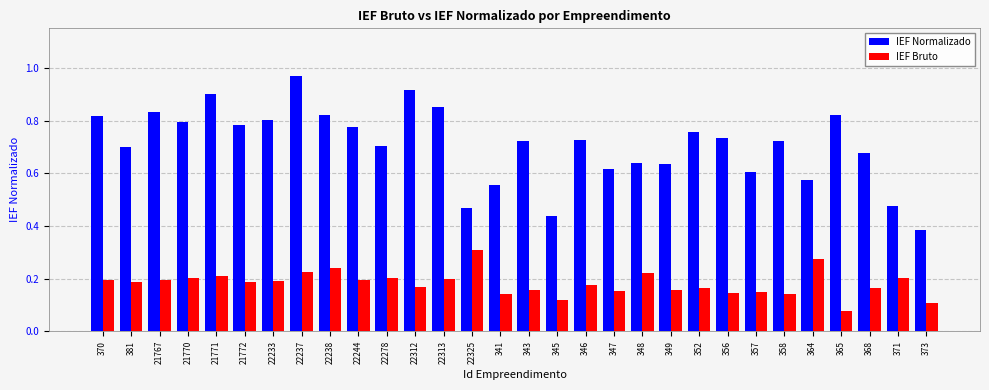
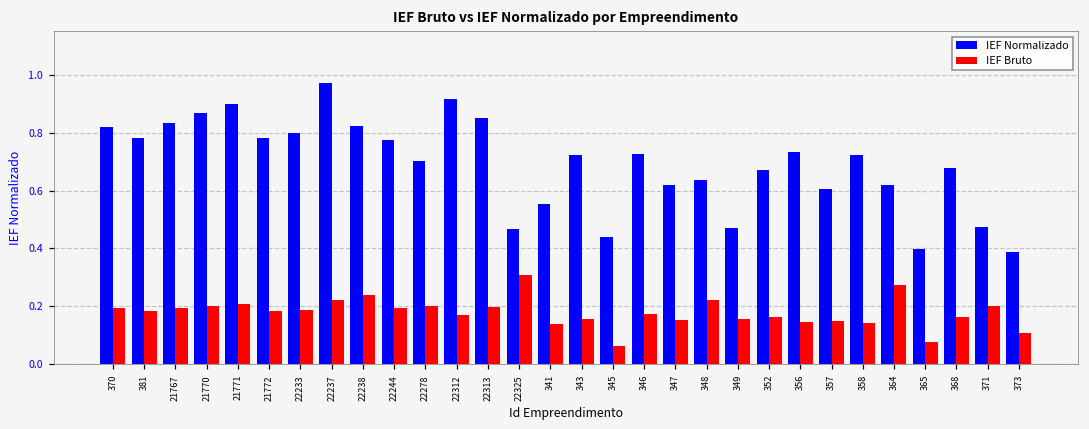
  {
    "IEF Normalizado": {
      "370": 0.82,
-     "381": 0.70,
+     "381": 0.78,
      "21767": 0.83,
-     "21770": 0.80,
+     "21770": 0.87,
      "21771": 0.90,
      "21772": 0.78,
      "22233": 0.80,
      "22237": 0.97,
      "22238": 0.82,
      "22244": 0.77,
      "22278": 0.70,
      "22312": 0.92,
      "22313": 0.85,
      "22325": 0.47,
      "341": 0.55,
      "343": 0.72,
      "345": 0.44,
      "346": 0.73,
      "347": 0.62,
      "348": 0.64,
-     "349": 0.63,
-     "352": 0.76,
+     "349": 0.47,
+     "352": 0.67,
      "356": 0.73,
      "357": 0.61,
      "358": 0.72,
-     "364": 0.57,
-     "365": 0.82,
+     "364": 0.62,
+     "365": 0.40,
      "368": 0.68,
      "371": 0.47,
      "373": 0.39
    },
    "IEF Bruto": {
      "370": 0.19,
      "381": 0.19,
      "21767": 0.20,
      "21770": 0.20,
      "21771": 0.21,
      "21772": 0.19,
      "22233": 0.19,
      "22237": 0.22,
      "22238": 0.24,
      "22244": 0.20,
      "22278": 0.20,
      "22312": 0.17,
      "22313": 0.20,
      "22325": 0.31,
      "341": 0.14,
      "343": 0.16,
-     "345": 0.12,
+     "345": 0.06,
      "346": 0.17,
      "347": 0.15,
      "348": 0.22,
      "349": 0.16,
      "352": 0.16,
      "356": 0.15,
      "357": 0.15,
      "358": 0.14,
      "364": 0.27,
      "365": 0.08,
      "368": 0.17,
      "371": 0.20,
      "373": 0.11
    }
  }
